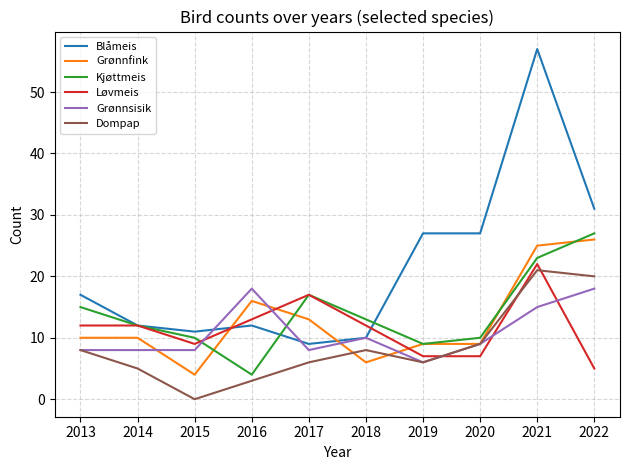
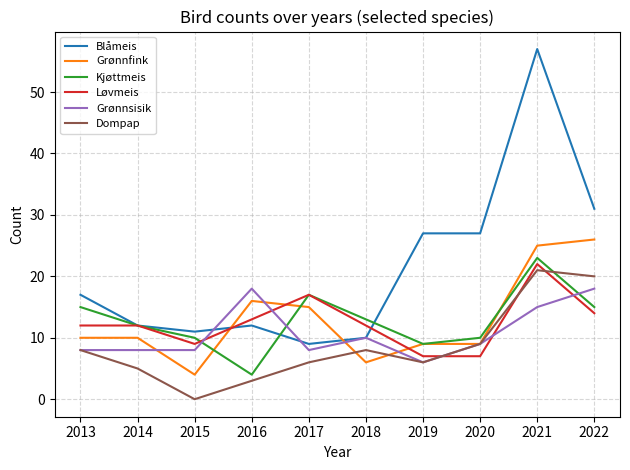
  {
    "Blåmeis": {
      "2013": 17,
      "2015": 11,
      "2016": 12,
      "2017": 9,
      "2019": 27,
      "2020": 27,
      "2021": 57,
      "2022": 31
    },
    "Grønnfink": {
      "2013": 10,
      "2014": 10,
      "2015": 4,
      "2016": 16,
-     "2017": 13,
+     "2017": 15,
      "2018": 6,
      "2021": 25,
      "2022": 26
    },
    "Kjøttmeis": {
      "2013": 15,
      "2015": 10,
      "2016": 4,
      "2018": 13,
      "2020": 10,
      "2021": 23,
-     "2022": 27
+     "2022": 15
    },
    "Løvmeis": {
      "2013": 12,
      "2015": 9,
      "2016": 13,
      "2018": 12,
      "2019": 7,
      "2020": 7,
      "2021": 22,
-     "2022": 5
+     "2022": 14
    },
    "Grønnsisik": {
      "2014": 8,
      "2015": 8,
      "2016": 18,
      "2017": 8,
      "2021": 15,
      "2022": 18
    },
    "Dompap": {
      "2014": 5,
      "2015": 0,
      "2016": 3,
      "2017": 6,
      "2018": 8,
      "2021": 21,
      "2022": 20
    }
  }
